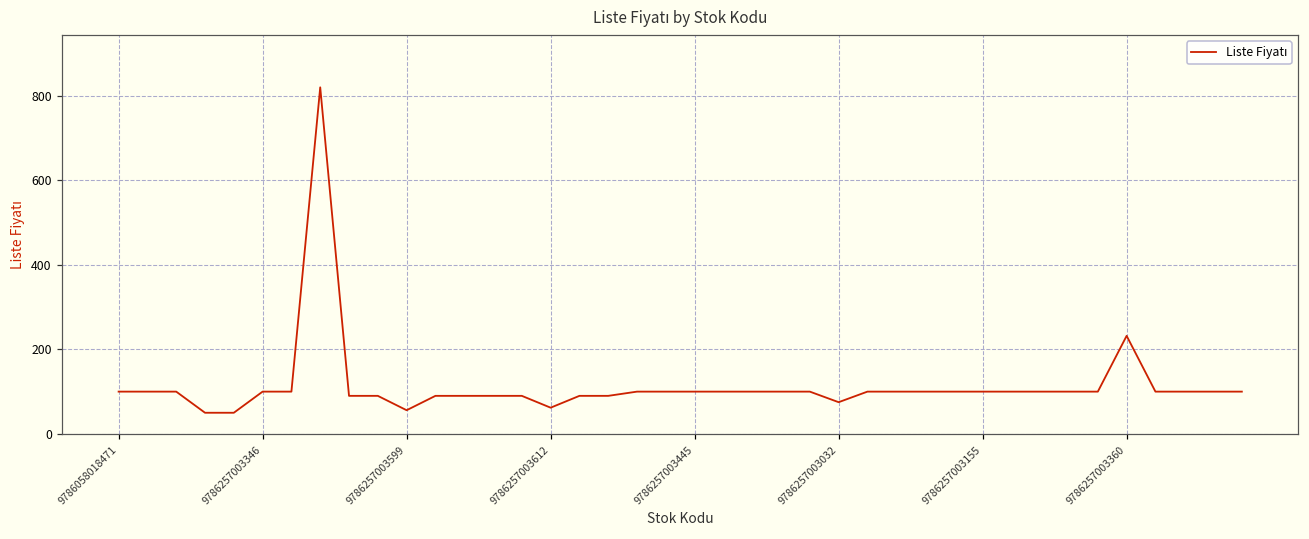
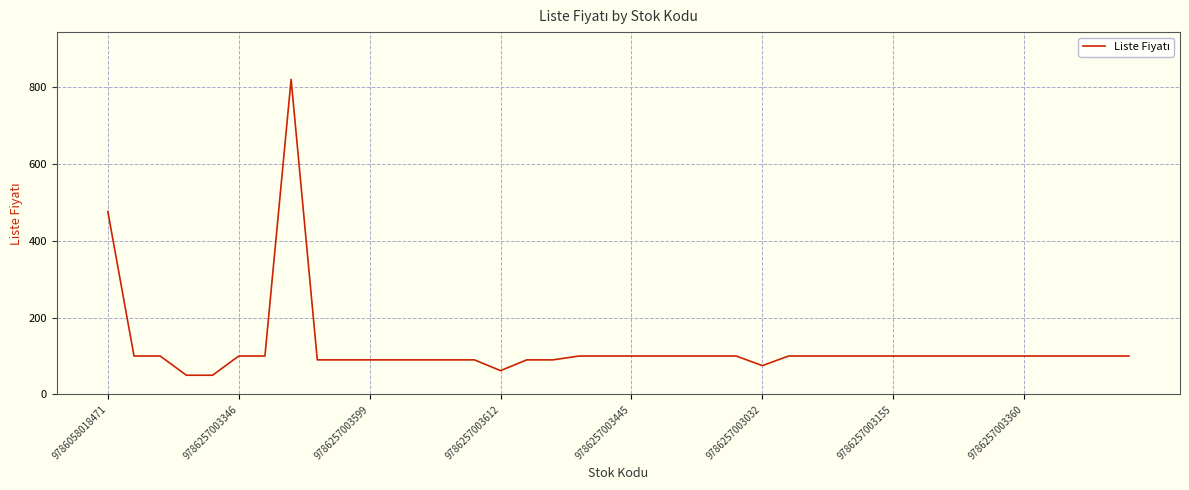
  {
-   "9786058018471": 100,
+   "9786058018471": 480,
    "9786257003346": 100,
-   "9786257003599": 60,
+   "9786257003599": 90,
    "9786257003612": 60,
    "9786257003445": 100,
    "9786257003032": 80,
    "9786257003155": 100,
-   "9786257003360": 230
+   "9786257003360": 100
  }
